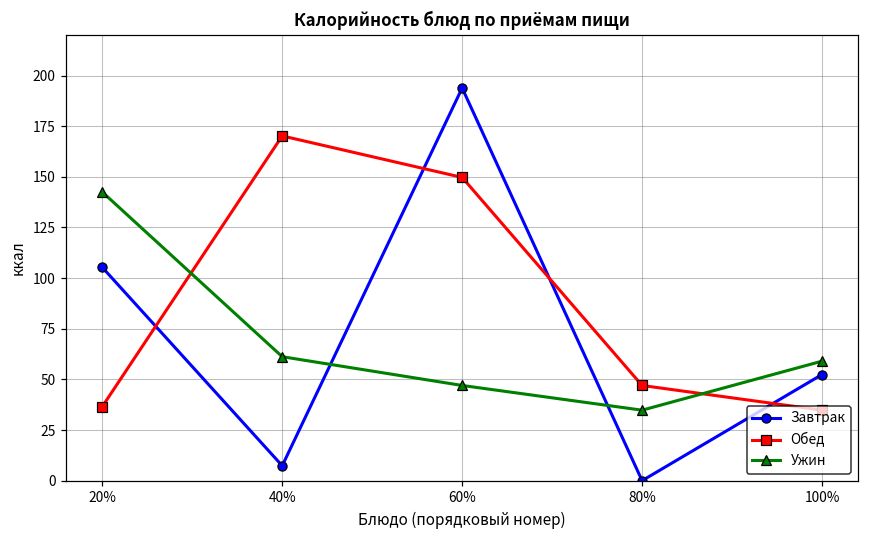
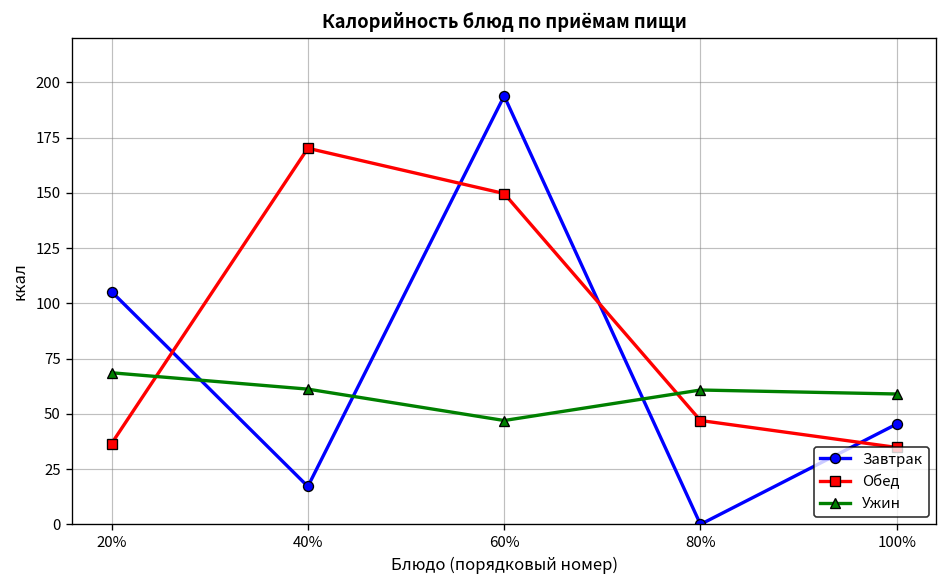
  {
    "Завтрак": {
      "20%": 105,
-     "40%": 7,
+     "40%": 17,
      "60%": 194,
      "80%": 0,
-     "100%": 52
+     "100%": 45
    },
    "Обед": {
      "20%": 37,
      "40%": 170,
      "60%": 150,
      "80%": 47
    },
    "Ужин": {
-     "20%": 143,
+     "20%": 69,
      "40%": 61,
      "60%": 47,
-     "80%": 35,
+     "80%": 61,
      "100%": 59
    }
  }
